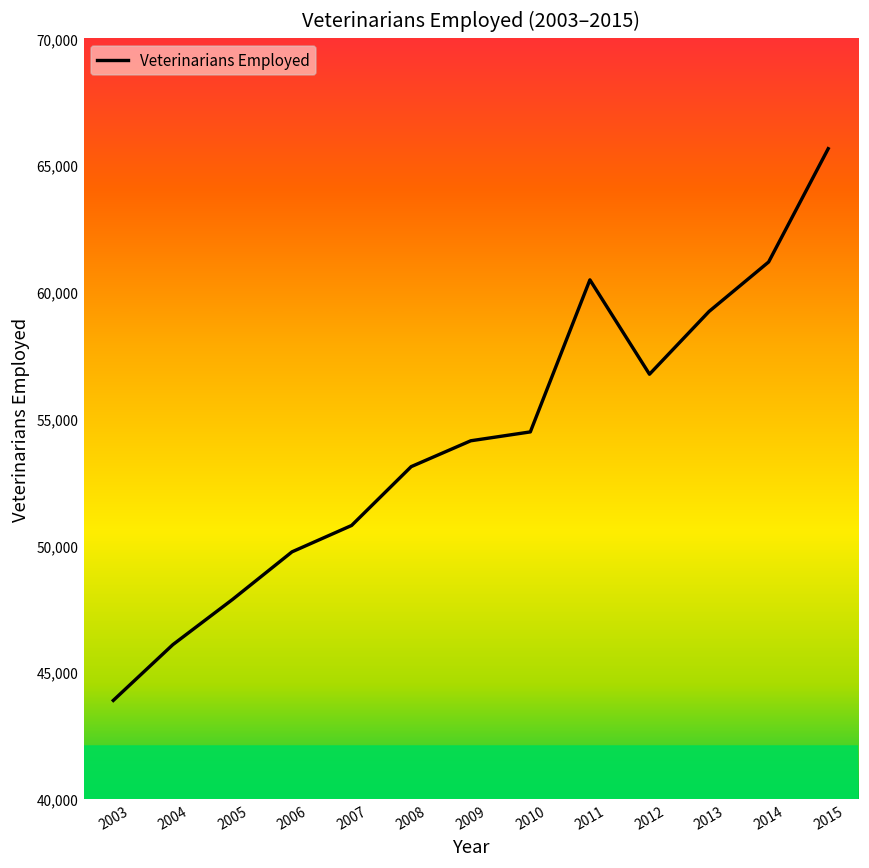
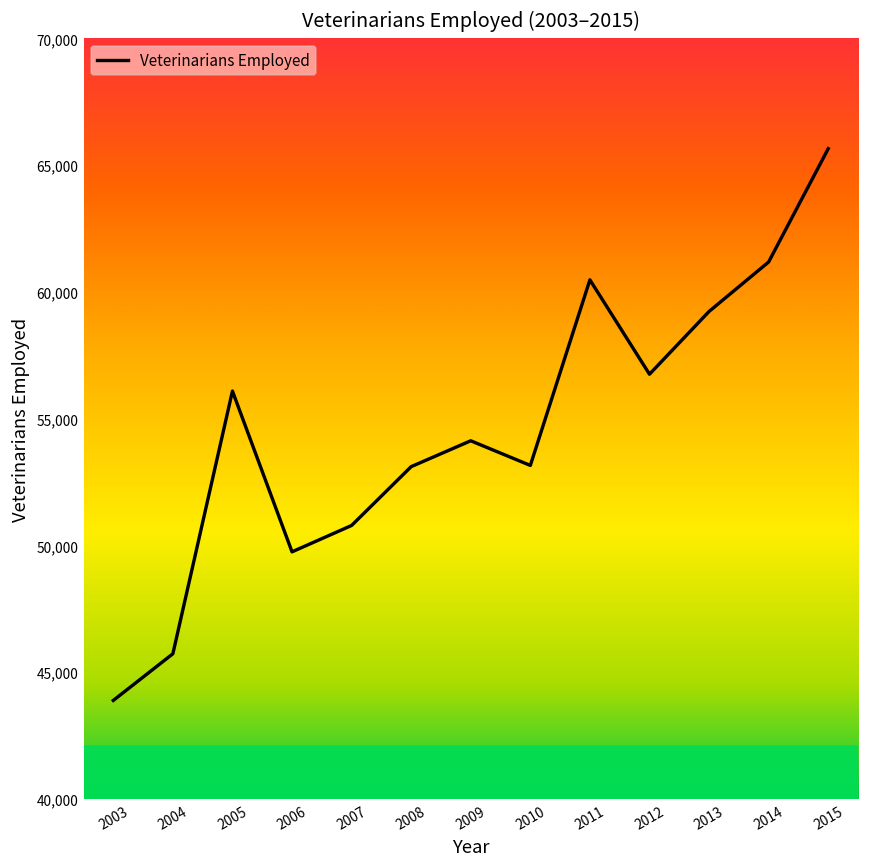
  {
    "2003": "43,900",
-   "2004": "46,100",
-   "2005": "47,900",
+   "2004": "45,700",
+   "2005": "56,100",
    "2006": "49,800",
    "2007": "50,800",
    "2008": "53,100",
    "2009": "54,100",
-   "2010": "54,500",
+   "2010": "53,200",
    "2011": "60,500",
    "2012": "56,800",
    "2013": "59,200",
    "2014": "61,200",
    "2015": "65,700"
  }
